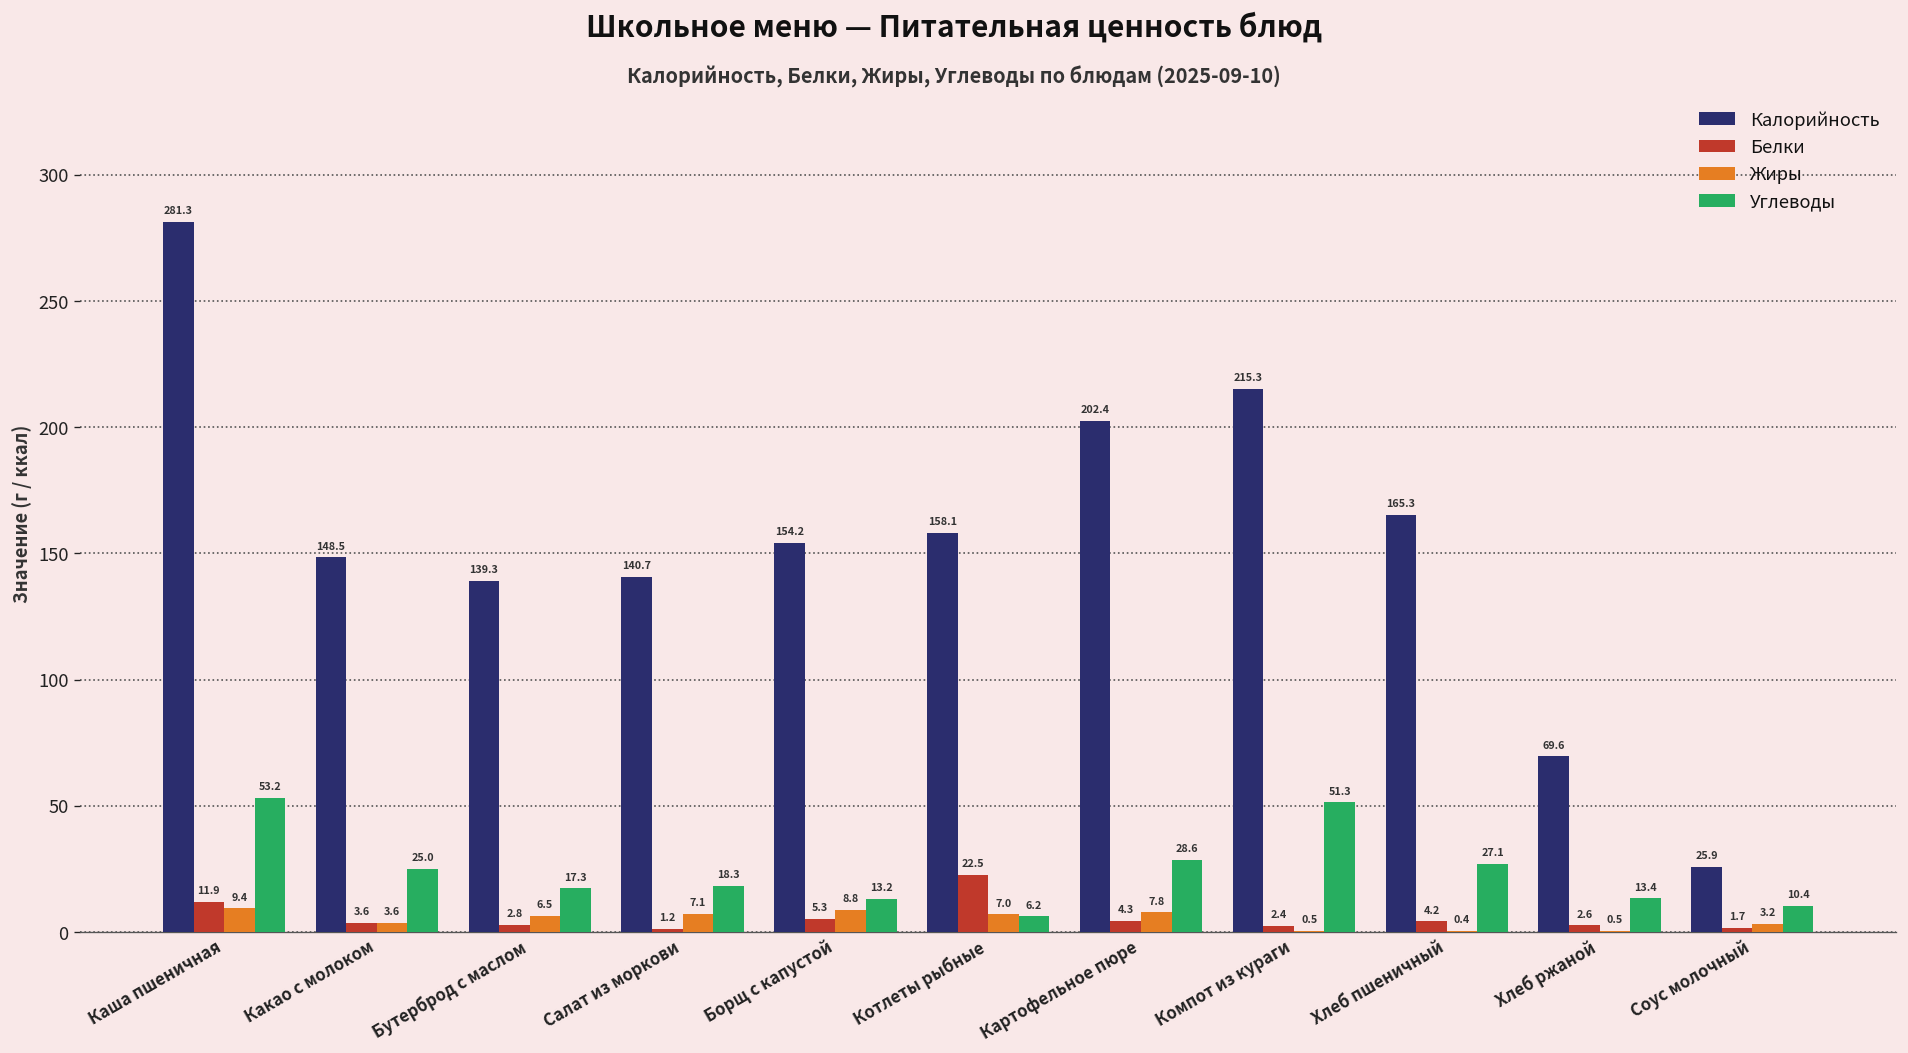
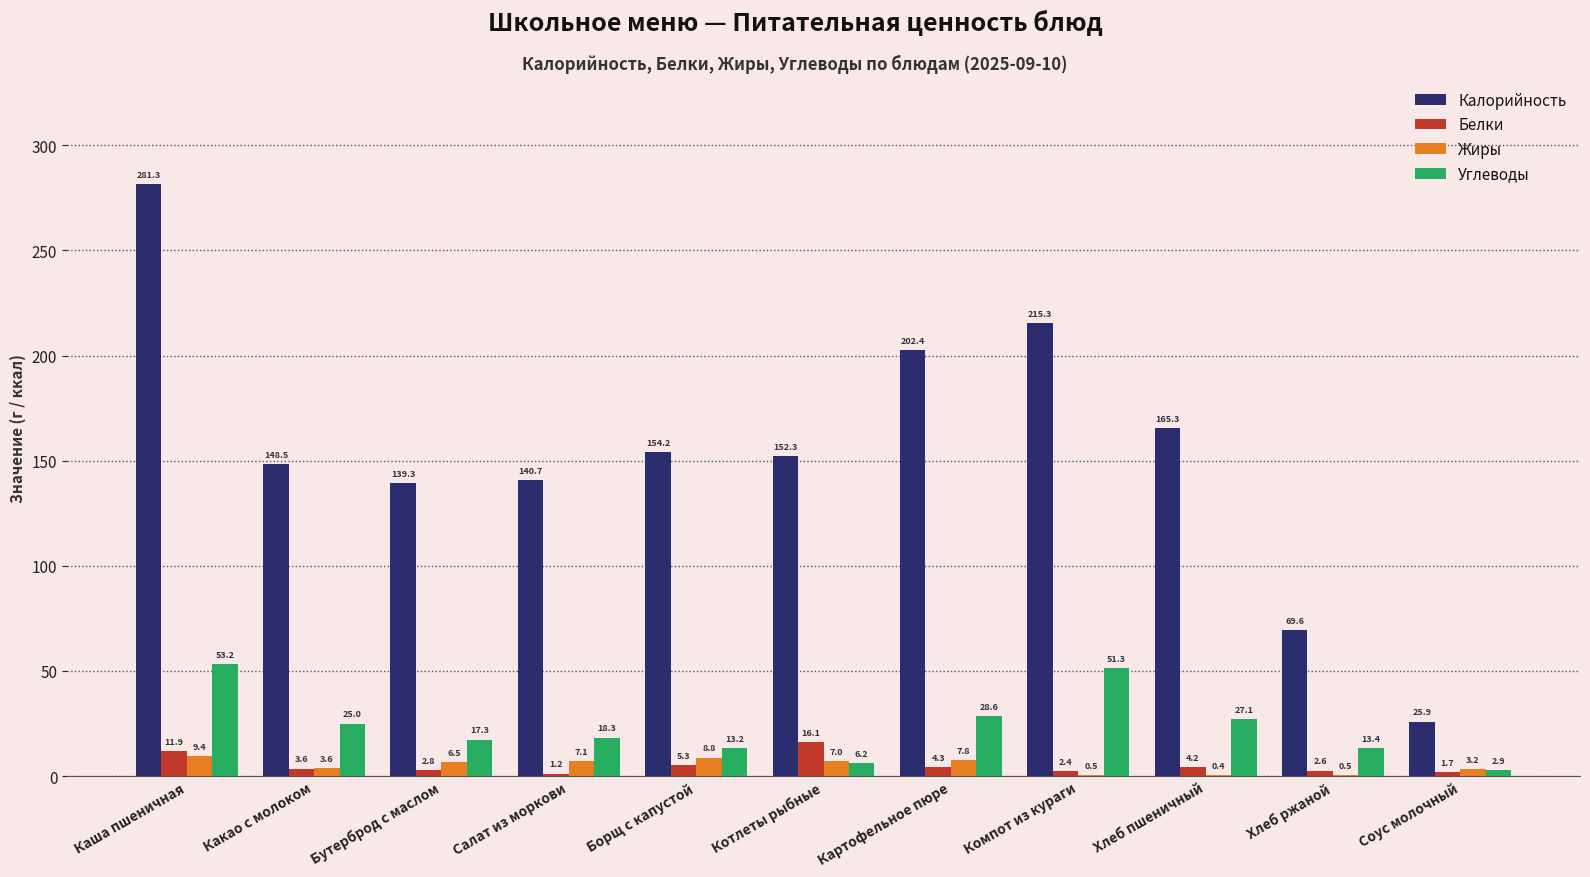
  {
    "Калорийность": {
      "Каша пшеничная": 281.3,
      "Какао с молоком": 148.5,
      "Бутерброд с маслом": 139.3,
      "Салат из моркови": 140.7,
      "Борщ с капустой": 154.2,
-     "Котлеты рыбные": 158.1,
+     "Котлеты рыбные": 152.3,
      "Картофельное пюре": 202.4,
      "Компот из кураги": 215.3,
      "Хлеб пшеничный": 165.3,
      "Хлеб ржаной": 69.6,
      "Соус молочный": 25.9
    },
    "Белки": {
      "Каша пшеничная": 11.9,
      "Какао с молоком": 3.6,
      "Бутерброд с маслом": 2.8,
      "Салат из моркови": 1.2,
      "Борщ с капустой": 5.3,
-     "Котлеты рыбные": 22.5,
+     "Котлеты рыбные": 16.1,
      "Картофельное пюре": 4.3,
      "Компот из кураги": 2.4,
      "Хлеб пшеничный": 4.2,
      "Хлеб ржаной": 2.6,
      "Соус молочный": 1.7
    },
    "Жиры": {
      "Каша пшеничная": 9.4,
      "Какао с молоком": 3.6,
      "Бутерброд с маслом": 6.5,
      "Салат из моркови": 7.1,
      "Борщ с капустой": 8.8,
      "Котлеты рыбные": 7.0,
      "Картофельное пюре": 7.8,
      "Компот из кураги": 0.5,
      "Хлеб пшеничный": 0.4,
      "Хлеб ржаной": 0.5,
      "Соус молочный": 3.2
    },
    "Углеводы": {
      "Каша пшеничная": 53.2,
      "Какао с молоком": 25.0,
      "Бутерброд с маслом": 17.3,
      "Салат из моркови": 18.3,
      "Борщ с капустой": 13.2,
      "Котлеты рыбные": 6.2,
      "Картофельное пюре": 28.6,
      "Компот из кураги": 51.3,
      "Хлеб пшеничный": 27.1,
      "Хлеб ржаной": 13.4,
-     "Соус молочный": 10.4
+     "Соус молочный": 2.9
    }
  }
